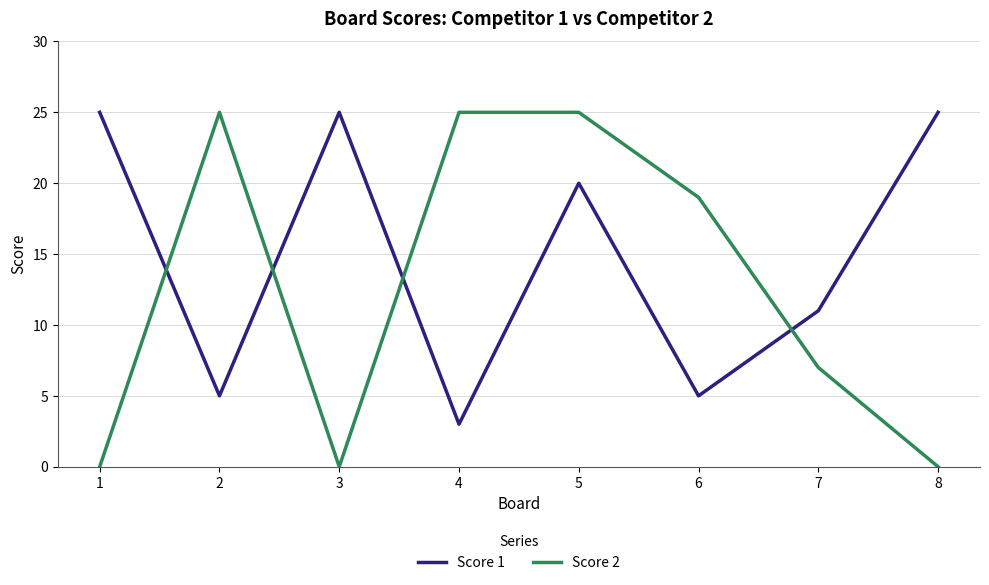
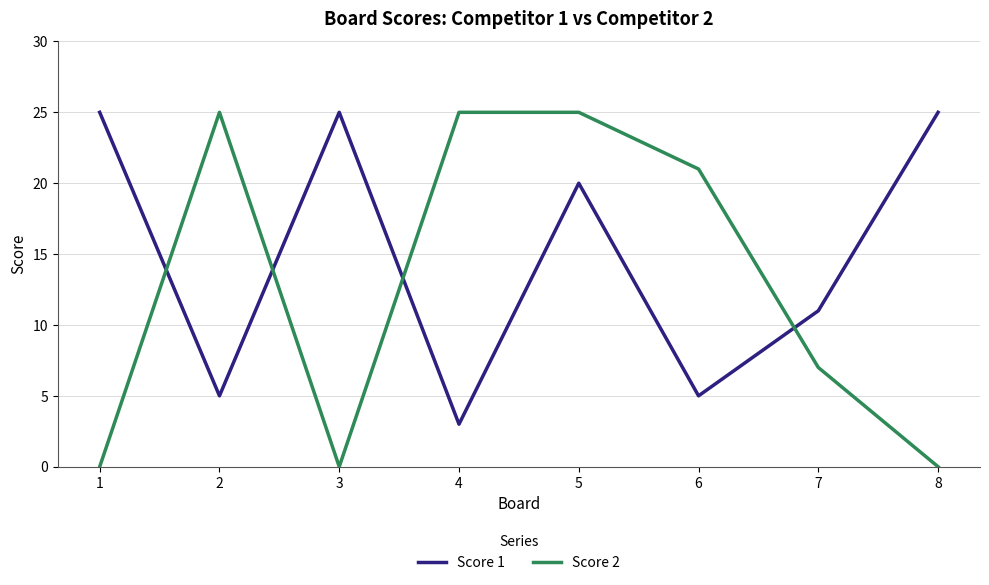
  {
    "Score 1": {
      "1": 25,
      "2": 5,
      "3": 25,
      "4": 3,
      "5": 20,
      "6": 5,
      "7": 11,
      "8": 25
    },
    "Score 2": {
      "1": 0,
      "2": 25,
      "3": 0,
      "4": 25,
      "5": 25,
-     "6": 19,
+     "6": 21,
      "7": 7,
      "8": 0
    }
  }
